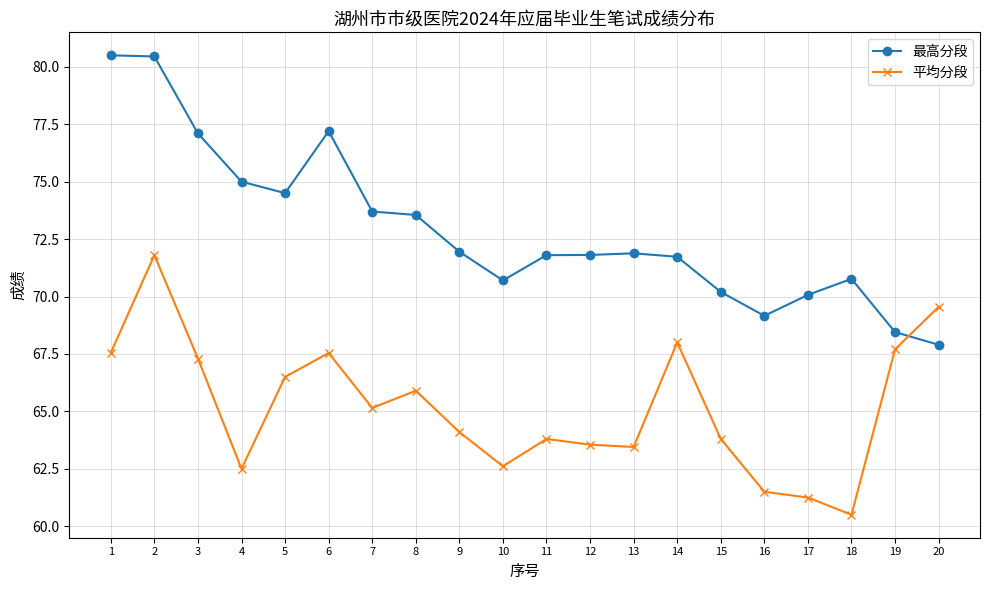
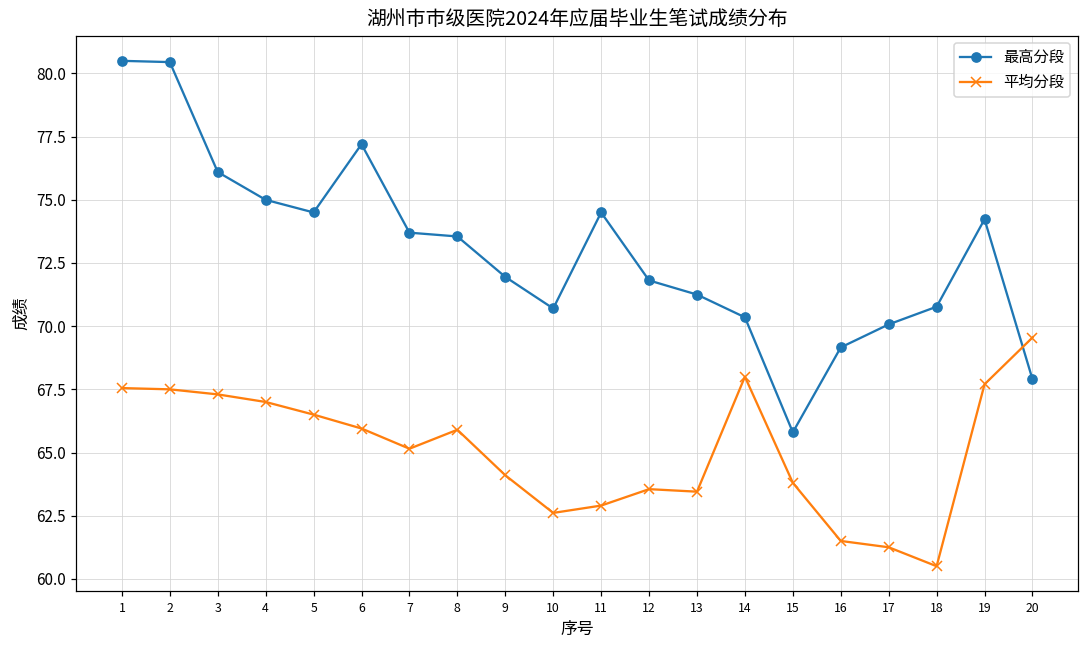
  {
    "最高分段": {
      "1": 80.5,
      "2": 80.5,
-     "3": 77.1,
+     "3": 76.1,
      "4": 75.0,
      "5": 74.5,
      "6": 77.2,
      "7": 73.7,
      "8": 73.6,
      "9": 72.0,
      "10": 70.7,
-     "11": 71.8,
+     "11": 74.5,
      "12": 71.8,
-     "13": 71.9,
-     "14": 71.7,
-     "15": 70.2,
+     "13": 71.3,
+     "14": 70.4,
+     "15": 65.8,
      "16": 69.2,
      "17": 70.1,
      "18": 70.8,
-     "19": 68.5,
+     "19": 74.2,
      "20": 67.9
    },
    "平均分段": {
      "1": 67.6,
-     "2": 71.8,
+     "2": 67.5,
      "3": 67.3,
-     "4": 62.5,
+     "4": 67.0,
      "5": 66.5,
-     "6": 67.5,
+     "6": 66.0,
      "7": 65.2,
      "8": 65.9,
      "9": 64.1,
      "10": 62.6,
-     "11": 63.8,
+     "11": 62.9,
      "12": 63.6,
      "13": 63.5,
      "14": 68.0,
      "15": 63.8,
      "16": 61.5,
      "17": 61.3,
      "18": 60.5,
      "19": 67.7,
      "20": 69.6
    }
  }
